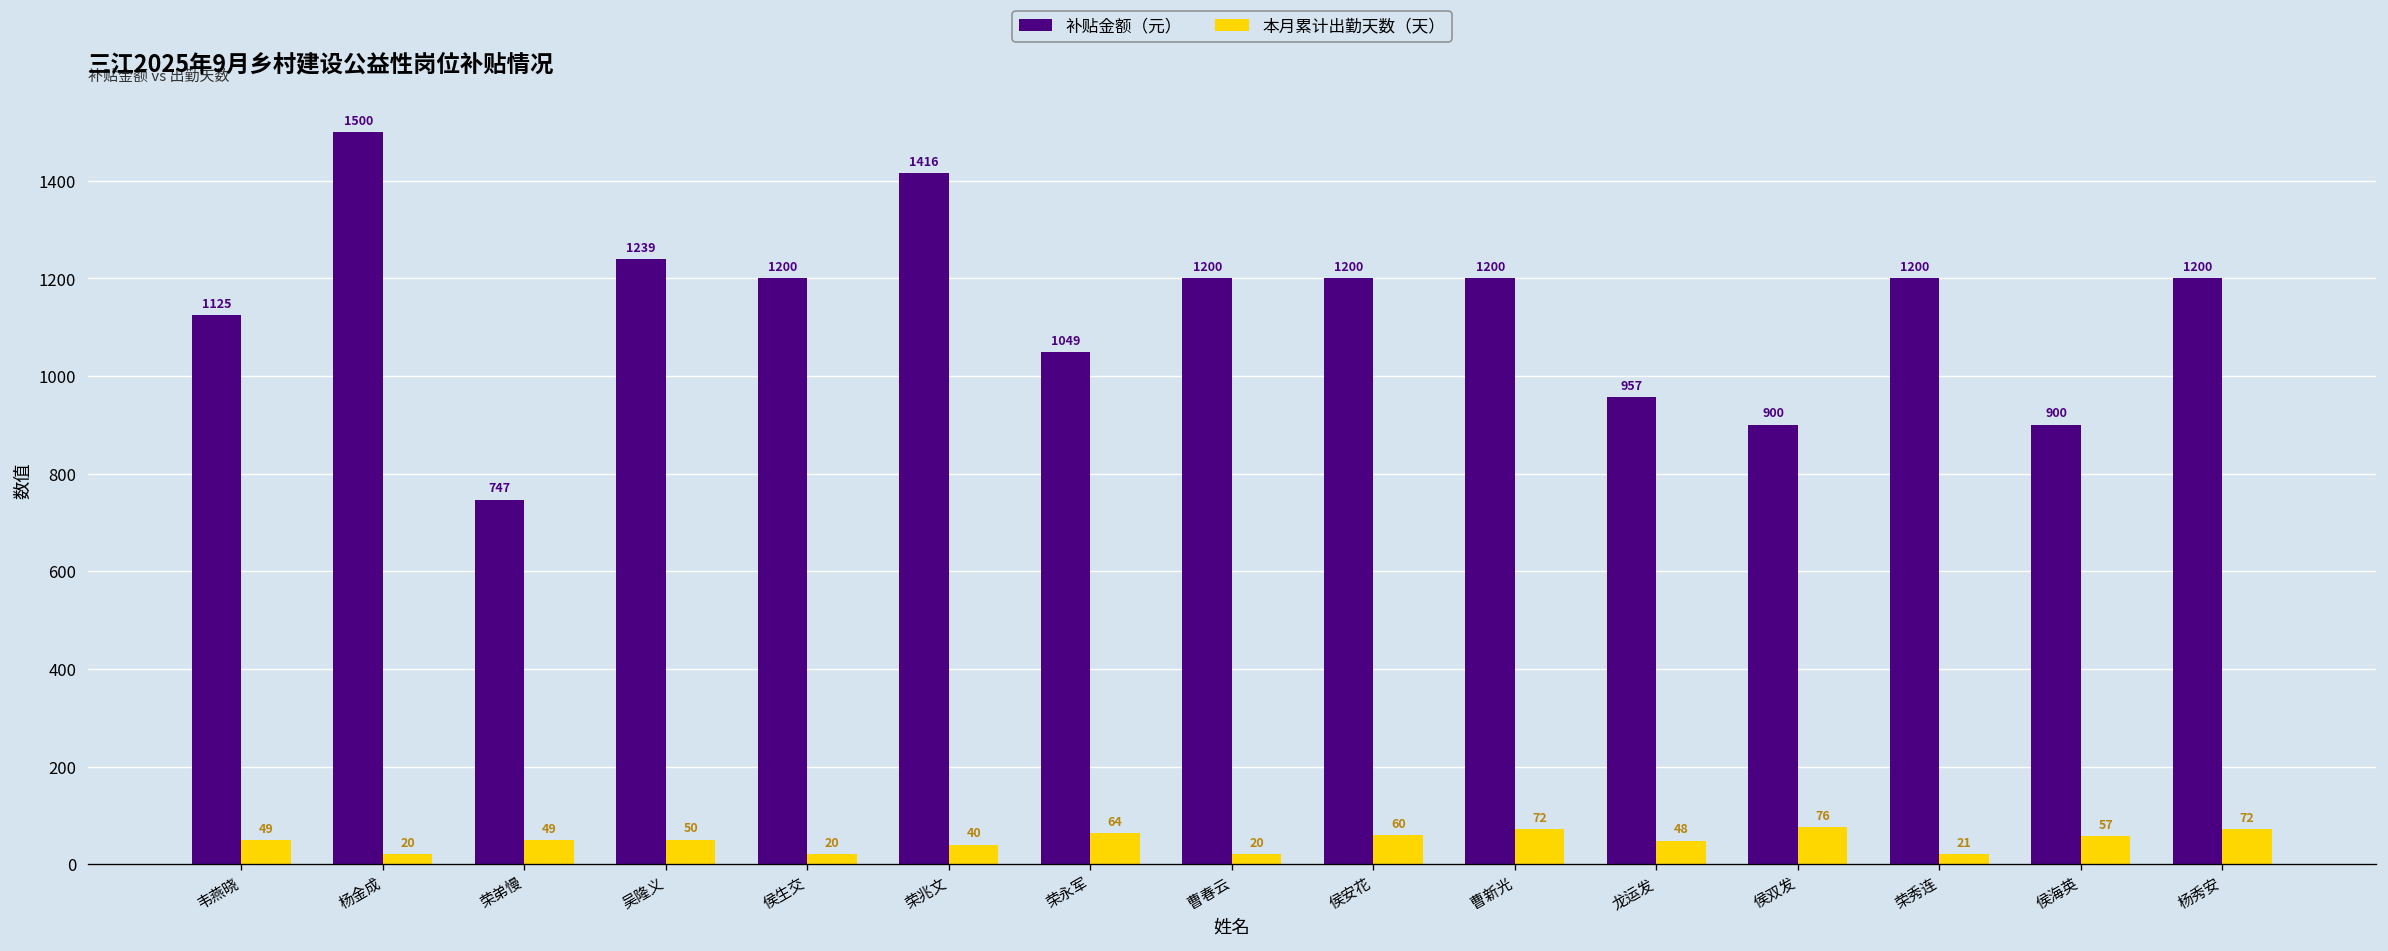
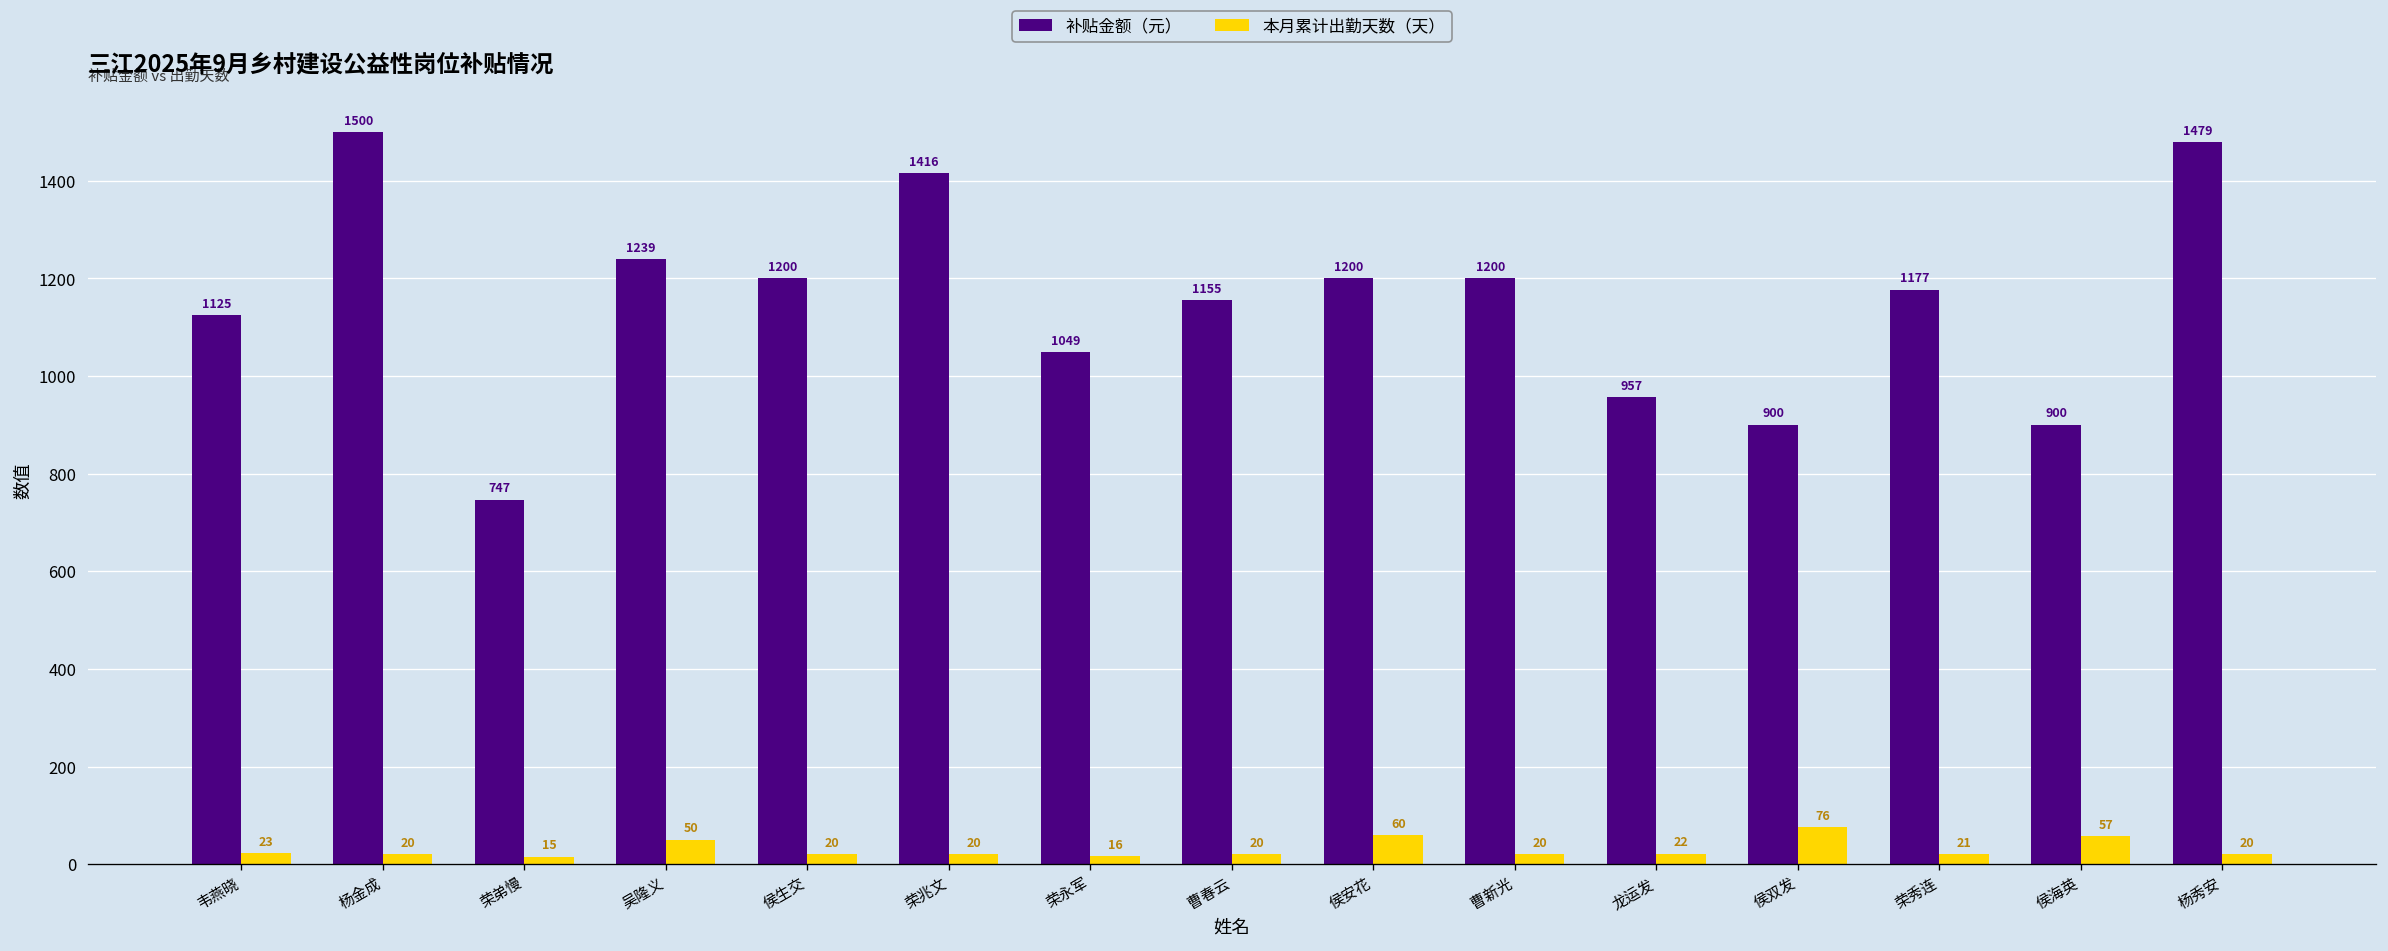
  {
    "补贴金额（元）": {
      "韦燕晓": 1125,
      "杨金成": 1500,
      "荣弟慢": 747,
      "吴隆义": 1239,
      "侯生交": 1200,
      "荣兆文": 1416,
      "荣永军": 1049,
-     "曹春云": 1200,
+     "曹春云": 1155,
      "侯安花": 1200,
      "曹新光": 1200,
      "龙运发": 957,
      "侯双发": 900,
-     "荣秀连": 1200,
+     "荣秀连": 1177,
      "侯海英": 900,
-     "杨秀安": 1200
+     "杨秀安": 1479
    },
    "本月累计出勤天数（天）": {
-     "韦燕晓": 49,
+     "韦燕晓": 23,
      "杨金成": 20,
-     "荣弟慢": 49,
+     "荣弟慢": 15,
      "吴隆义": 50,
      "侯生交": 20,
-     "荣兆文": 40,
-     "荣永军": 64,
+     "荣兆文": 20,
+     "荣永军": 16,
      "曹春云": 20,
      "侯安花": 60,
-     "曹新光": 72,
-     "龙运发": 48,
+     "曹新光": 20,
+     "龙运发": 22,
      "侯双发": 76,
      "荣秀连": 21,
      "侯海英": 57,
-     "杨秀安": 72
+     "杨秀安": 20
    }
  }
